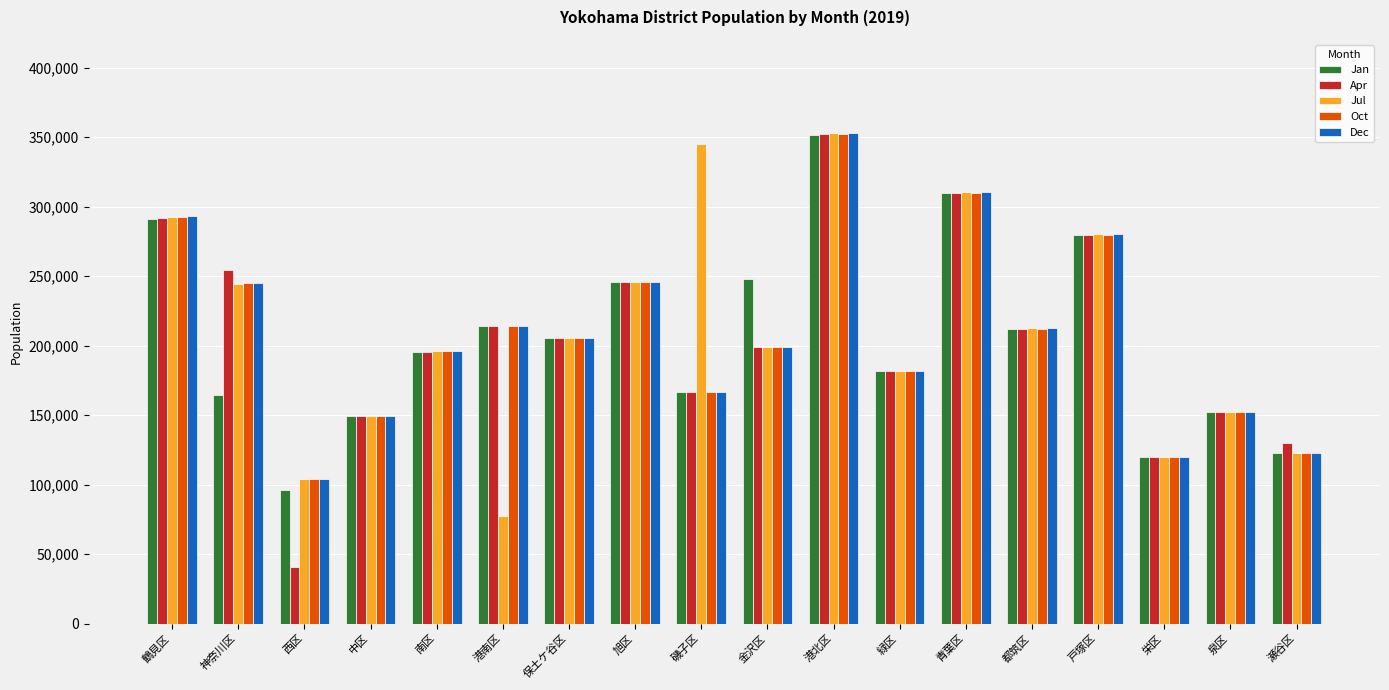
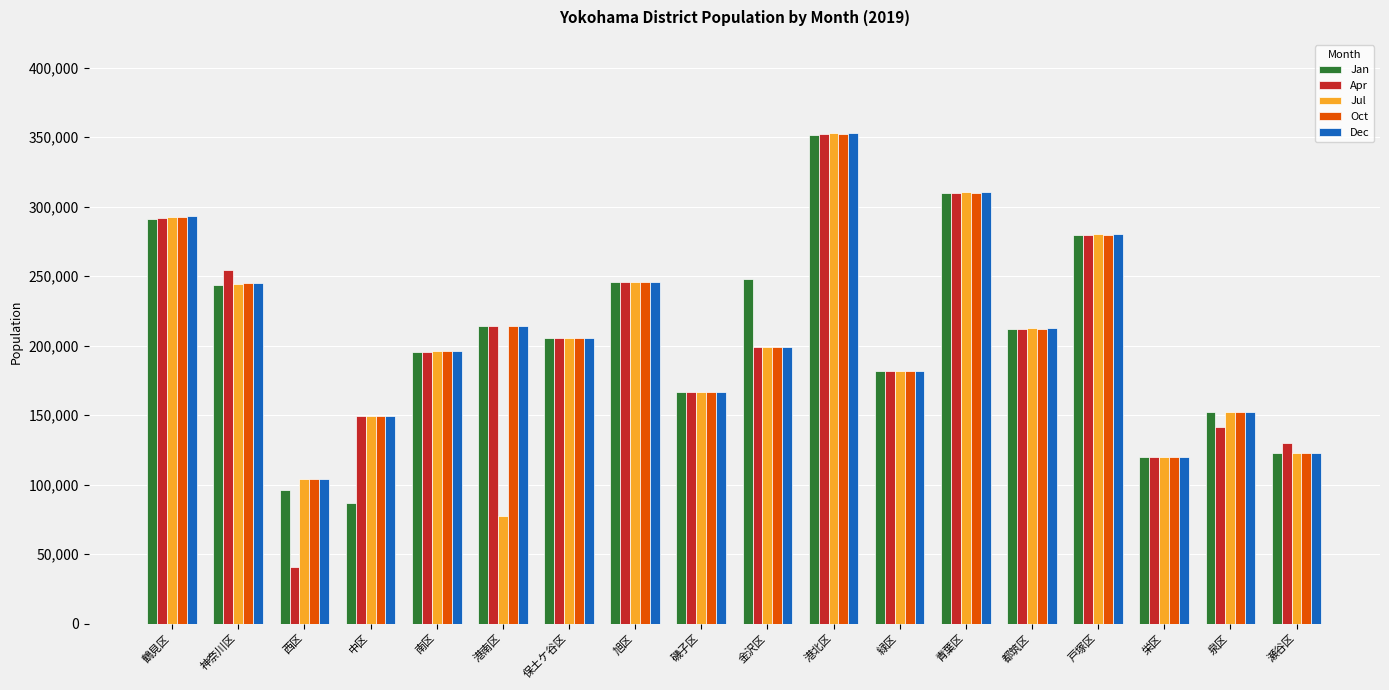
  {
    "Jan": {
      "鶴見区": "291,000",
-     "神奈川区": "164,000",
+     "神奈川区": "243,000",
      "西区": "96,000",
-     "中区": "149,000",
+     "中区": "87,000",
      "南区": "195,000",
      "港南区": "214,000",
      "保土ケ谷区": "206,000",
      "旭区": "246,000",
      "磯子区": "167,000",
      "金沢区": "248,000",
      "港北区": "351,000",
      "緑区": "182,000",
      "青葉区": "310,000",
      "都筑区": "212,000",
      "戸塚区": "279,000",
      "栄区": "120,000",
      "泉区": "152,000",
      "瀬谷区": "123,000"
    },
    "Apr": {
      "鶴見区": "292,000",
      "神奈川区": "254,000",
      "西区": "40,000",
      "中区": "149,000",
      "南区": "196,000",
      "港南区": "214,000",
      "保土ケ谷区": "205,000",
      "旭区": "246,000",
      "磯子区": "167,000",
      "金沢区": "199,000",
      "港北区": "352,000",
      "緑区": "181,000",
      "青葉区": "310,000",
      "都筑区": "212,000",
      "戸塚区": "280,000",
      "栄区": "120,000",
-     "泉区": "152,000",
+     "泉区": "141,000",
      "瀬谷区": "130,000"
    },
    "Jul": {
      "鶴見区": "293,000",
      "神奈川区": "244,000",
      "西区": "104,000",
      "中区": "150,000",
      "南区": "196,000",
      "港南区": "77,000",
      "保土ケ谷区": "206,000",
      "旭区": "246,000",
-     "磯子区": "345,000",
+     "磯子区": "167,000",
      "金沢区": "199,000",
      "港北区": "353,000",
      "緑区": "182,000",
      "青葉区": "310,000",
      "都筑区": "212,000",
      "戸塚区": "280,000",
      "栄区": "120,000",
      "泉区": "152,000",
      "瀬谷区": "122,000"
    },
    "Oct": {
      "鶴見区": "293,000",
      "神奈川区": "245,000",
      "西区": "104,000",
      "中区": "149,000",
      "南区": "196,000",
      "港南区": "214,000",
      "保土ケ谷区": "206,000",
      "旭区": "246,000",
      "磯子区": "167,000",
      "金沢区": "199,000",
      "港北区": "352,000",
      "緑区": "181,000",
      "青葉区": "310,000",
      "都筑区": "212,000",
      "戸塚区": "280,000",
      "栄区": "120,000",
      "泉区": "152,000",
      "瀬谷区": "122,000"
    },
    "Dec": {
      "鶴見区": "293,000",
      "神奈川区": "245,000",
      "西区": "104,000",
      "中区": "150,000",
      "南区": "196,000",
      "港南区": "214,000",
      "保土ケ谷区": "206,000",
      "旭区": "246,000",
      "磯子区": "167,000",
      "金沢区": "199,000",
      "港北区": "353,000",
      "緑区": "182,000",
      "青葉区": "310,000",
      "都筑区": "212,000",
      "戸塚区": "280,000",
      "栄区": "120,000",
      "泉区": "152,000",
      "瀬谷区": "122,000"
    }
  }
